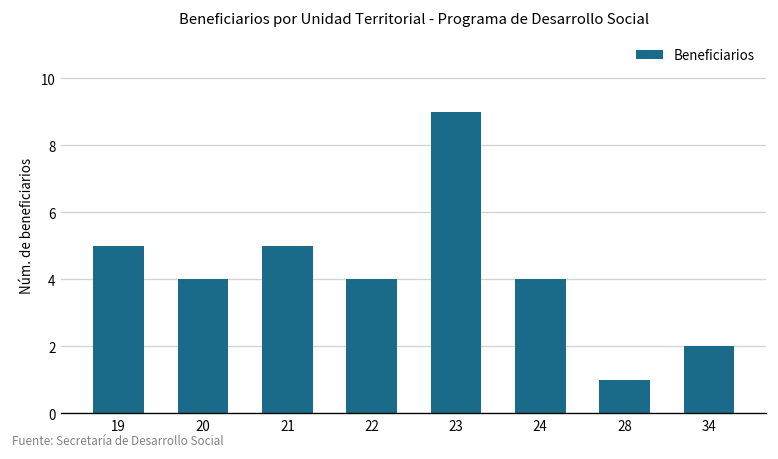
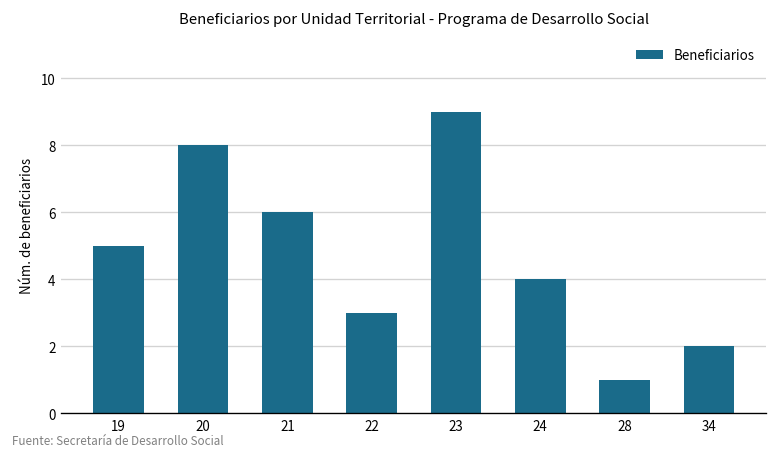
  {
    "19": 5,
-   "20": 4,
-   "21": 5,
-   "22": 4,
+   "20": 8,
+   "21": 6,
+   "22": 3,
    "23": 9,
    "24": 4,
    "28": 1,
    "34": 2
  }
